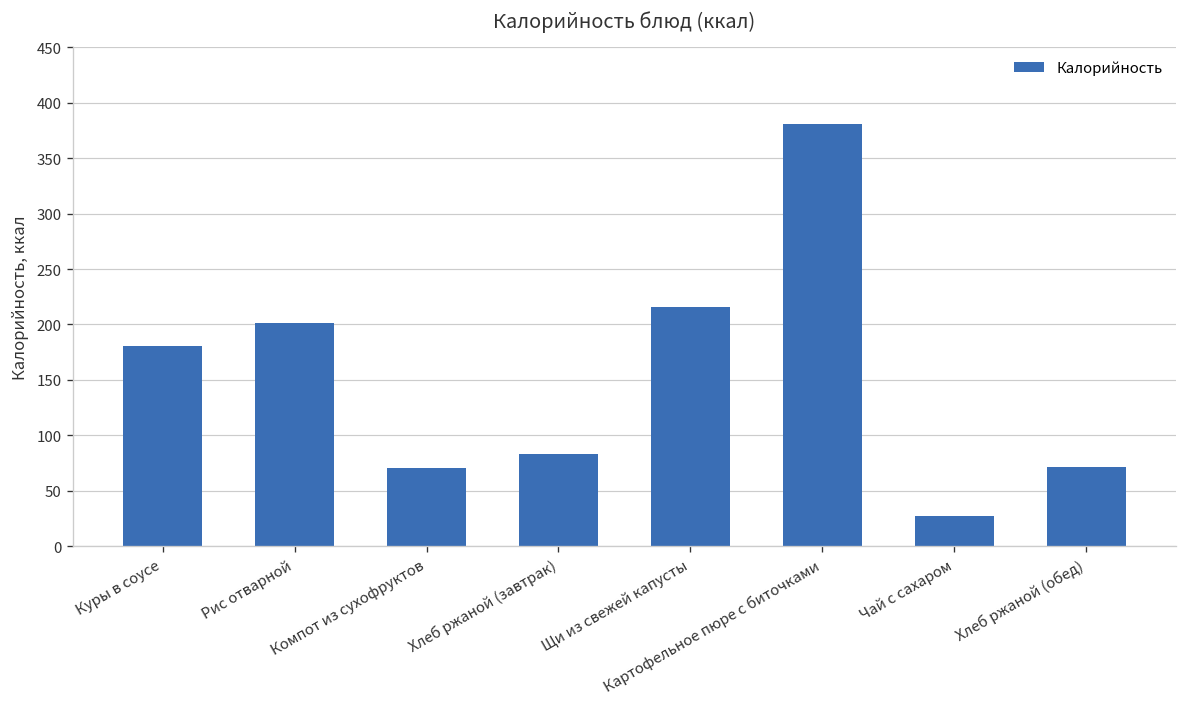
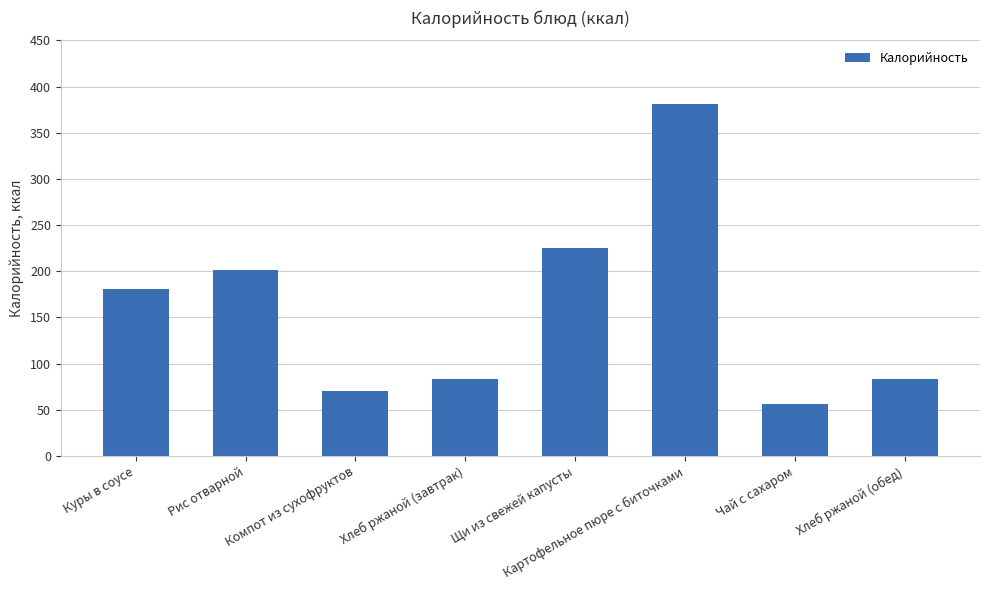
  {
    "Куры в соусе": 180,
    "Рис отварной": 200,
    "Компот из сухофруктов": 70,
    "Хлеб ржаной (завтрак)": 80,
-   "Щи из свежей капусты": 220,
+   "Щи из свежей капусты": 230,
    "Картофельное пюре с биточками": 380,
-   "Чай с сахаром": 30,
-   "Хлеб ржаной (обед)": 70
+   "Чай с сахаром": 60,
+   "Хлеб ржаной (обед)": 80
  }
